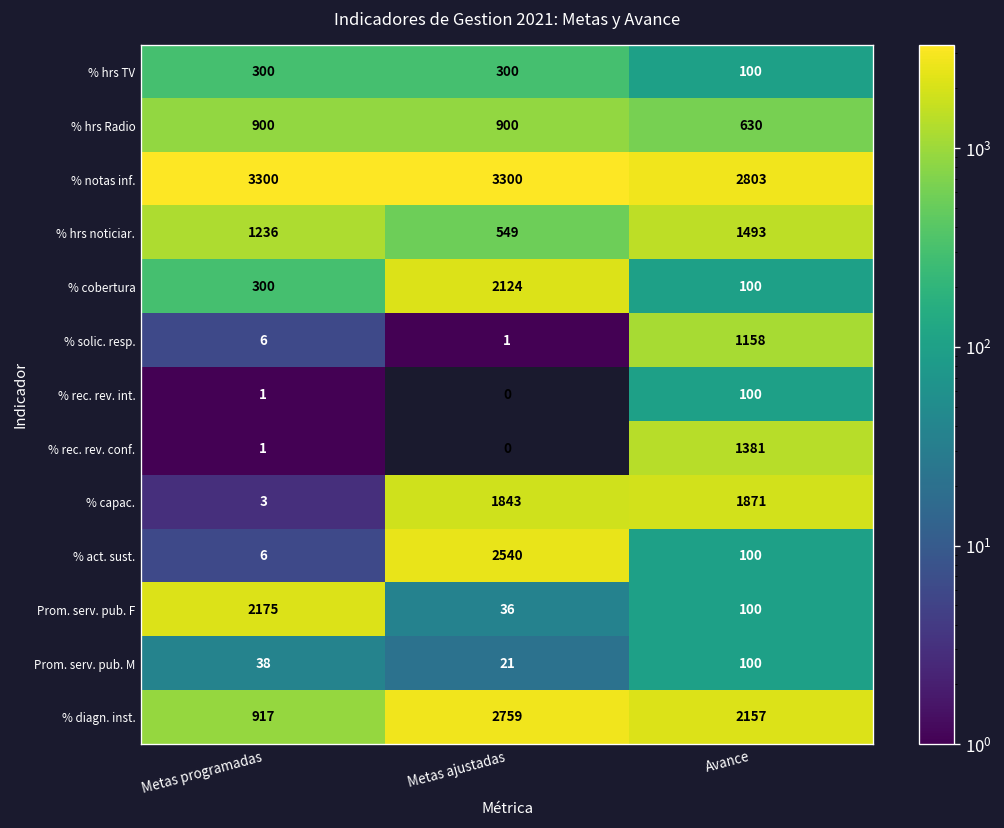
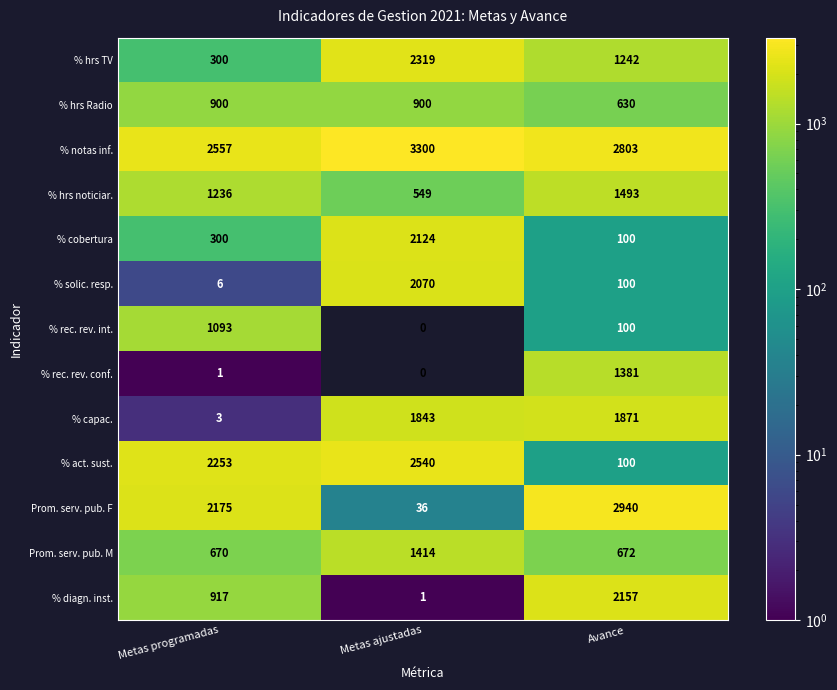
  {
    "% hrs TV": {
      "Metas programadas": 300,
-     "Metas ajustadas": 300,
-     "Avance": 100
+     "Metas ajustadas": 2319,
+     "Avance": 1242
    },
    "% hrs Radio": {
      "Metas programadas": 900,
      "Metas ajustadas": 900,
      "Avance": 630
    },
    "% notas inf.": {
-     "Metas programadas": 3300,
+     "Metas programadas": 2557,
      "Metas ajustadas": 3300,
      "Avance": 2803
    },
    "% hrs noticiar.": {
      "Metas programadas": 1236,
      "Metas ajustadas": 549,
      "Avance": 1493
    },
    "% cobertura": {
      "Metas programadas": 300,
      "Metas ajustadas": 2124,
      "Avance": 100
    },
    "% solic. resp.": {
      "Metas programadas": 6,
-     "Metas ajustadas": 1,
-     "Avance": 1158
+     "Metas ajustadas": 2070,
+     "Avance": 100
    },
    "% rec. rev. int.": {
-     "Metas programadas": 1,
+     "Metas programadas": 1093,
      "Avance": 100
    },
    "% rec. rev. conf.": {
      "Metas programadas": 1,
      "Avance": 1381
    },
    "% capac.": {
      "Metas programadas": 3,
      "Metas ajustadas": 1843,
      "Avance": 1871
    },
    "% act. sust.": {
-     "Metas programadas": 6,
+     "Metas programadas": 2253,
      "Metas ajustadas": 2540,
      "Avance": 100
    },
    "Prom. serv. pub. F": {
      "Metas programadas": 2175,
      "Metas ajustadas": 36,
-     "Avance": 100
+     "Avance": 2940
    },
    "Prom. serv. pub. M": {
-     "Metas programadas": 38,
-     "Metas ajustadas": 21,
-     "Avance": 100
+     "Metas programadas": 670,
+     "Metas ajustadas": 1414,
+     "Avance": 672
    },
    "% diagn. inst.": {
      "Metas programadas": 917,
-     "Metas ajustadas": 2759,
+     "Metas ajustadas": 1,
      "Avance": 2157
    }
  }
